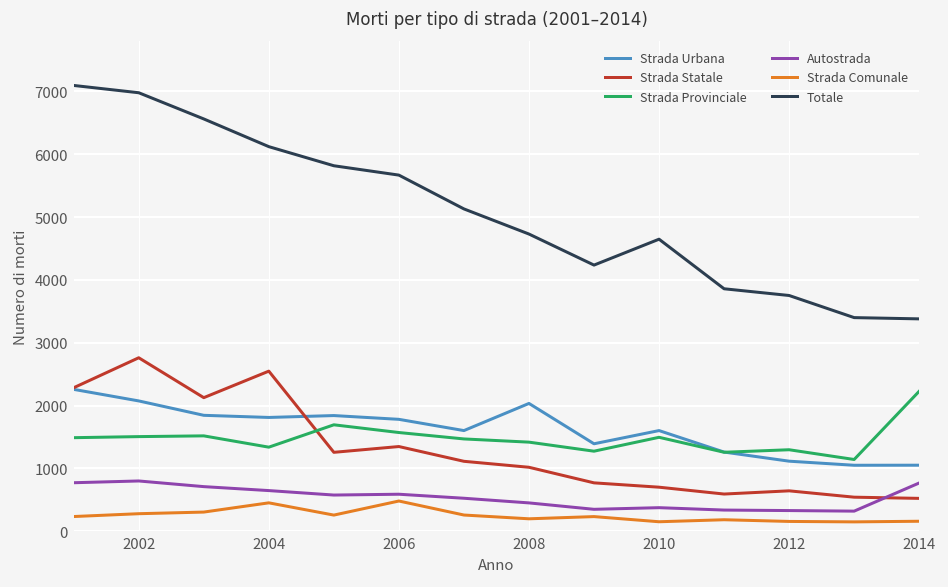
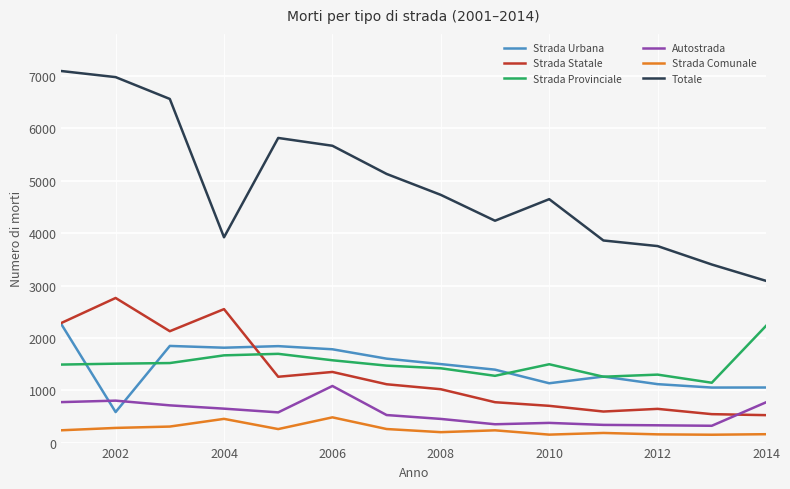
  {
    "Strada Urbana": {
-     "2002": 2100,
+     "2002": 600,
      "2004": 1800,
      "2006": 1800,
-     "2008": 2000,
-     "2010": 1600,
+     "2008": 1500,
+     "2010": 1100,
      "2012": 1100,
      "2014": 1100
    },
    "Strada Statale": {
      "2002": 2800,
      "2004": 2500,
      "2006": 1300,
      "2008": 1000,
      "2010": 700,
      "2012": 600,
      "2014": 500
    },
    "Strada Provinciale": {
      "2002": 1500,
-     "2004": 1300,
+     "2004": 1700,
      "2006": 1600,
      "2008": 1400,
      "2010": 1500,
      "2012": 1300,
      "2014": 2200
    },
    "Autostrada": {
      "2002": 800,
      "2004": 600,
-     "2006": 600,
+     "2006": 1100,
      "2008": 500,
      "2010": 400,
      "2012": 300,
      "2014": 800
    },
    "Strada Comunale": {
      "2002": 300,
      "2004": 500,
      "2006": 500,
      "2008": 200,
      "2010": 200,
      "2012": 200,
      "2014": 200
    },
    "Totale": {
      "2002": 7000,
-     "2004": 6100,
+     "2004": 3900,
      "2006": 5700,
      "2008": 4700,
      "2010": 4600,
      "2012": 3800,
-     "2014": 3400
+     "2014": 3100
    }
  }
